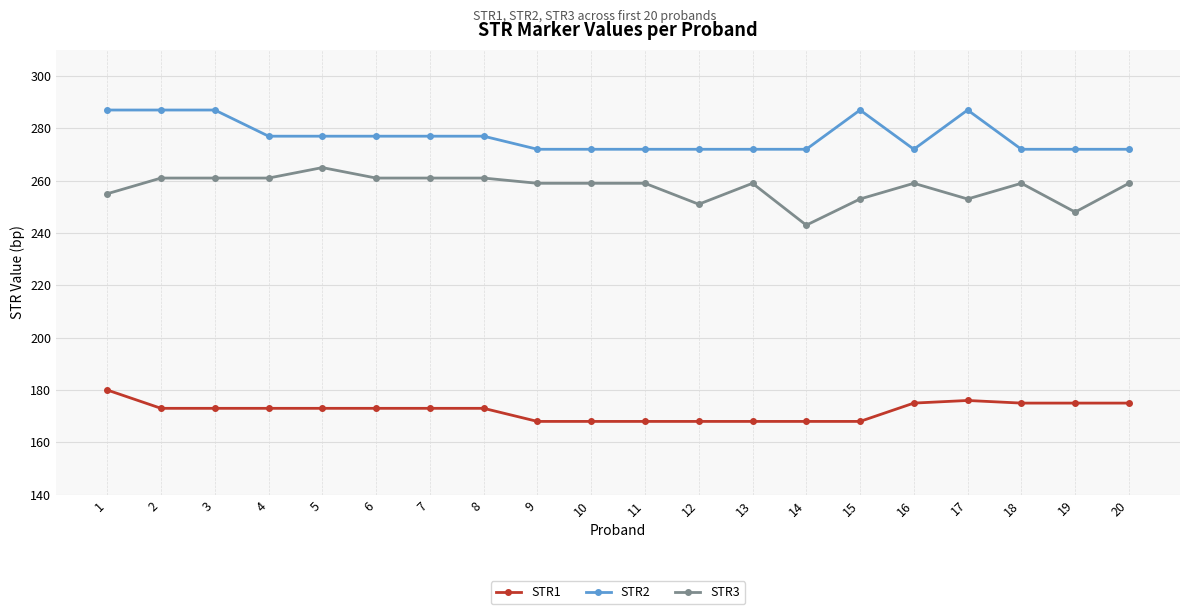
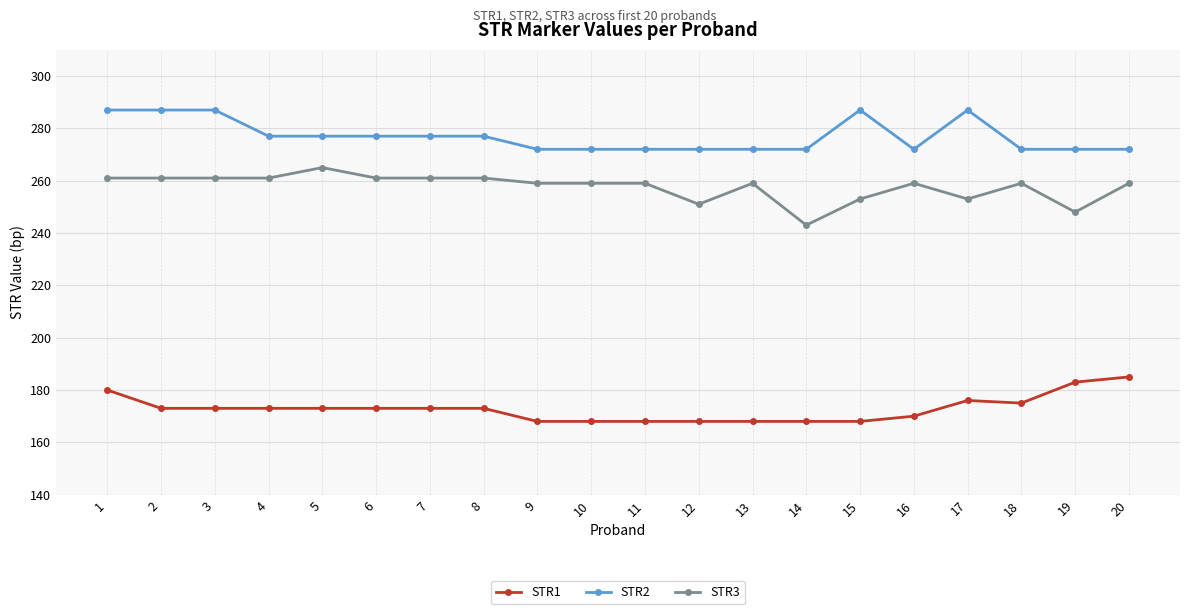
  {
    "STR1": {
      "1": 180,
      "2": 173,
      "3": 173,
      "4": 173,
      "5": 173,
      "6": 173,
      "7": 173,
      "8": 173,
      "9": 168,
      "10": 168,
      "11": 168,
      "12": 168,
      "13": 168,
      "14": 168,
      "15": 168,
-     "16": 175,
+     "16": 170,
      "17": 176,
      "18": 175,
-     "19": 175,
-     "20": 175
+     "19": 183,
+     "20": 185
    },
    "STR2": {
      "1": 287,
      "2": 287,
      "3": 287,
      "4": 277,
      "5": 277,
      "6": 277,
      "7": 277,
      "8": 277,
      "9": 272,
      "10": 272,
      "11": 272,
      "12": 272,
      "13": 272,
      "14": 272,
      "15": 287,
      "16": 272,
      "17": 287,
      "18": 272,
      "19": 272,
      "20": 272
    },
    "STR3": {
-     "1": 255,
+     "1": 261,
      "2": 261,
      "3": 261,
      "4": 261,
      "5": 265,
      "6": 261,
      "7": 261,
      "8": 261,
      "9": 259,
      "10": 259,
      "11": 259,
      "12": 251,
      "13": 259,
      "14": 243,
      "15": 253,
      "16": 259,
      "17": 253,
      "18": 259,
      "19": 248,
      "20": 259
    }
  }
